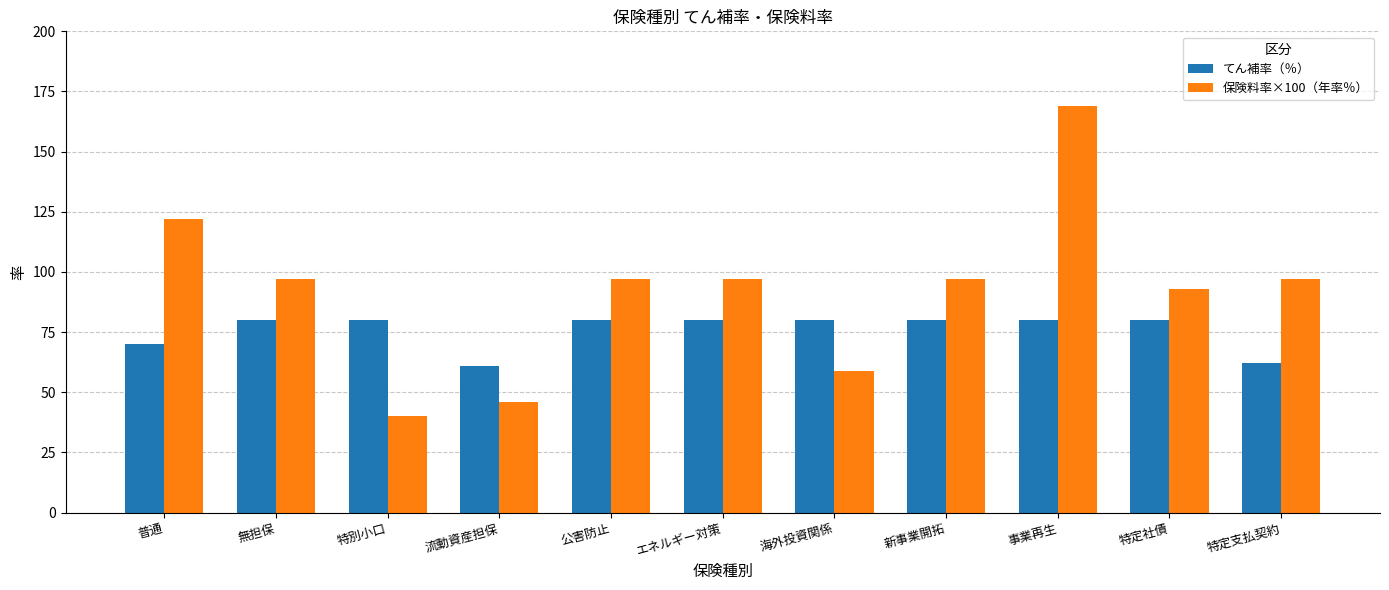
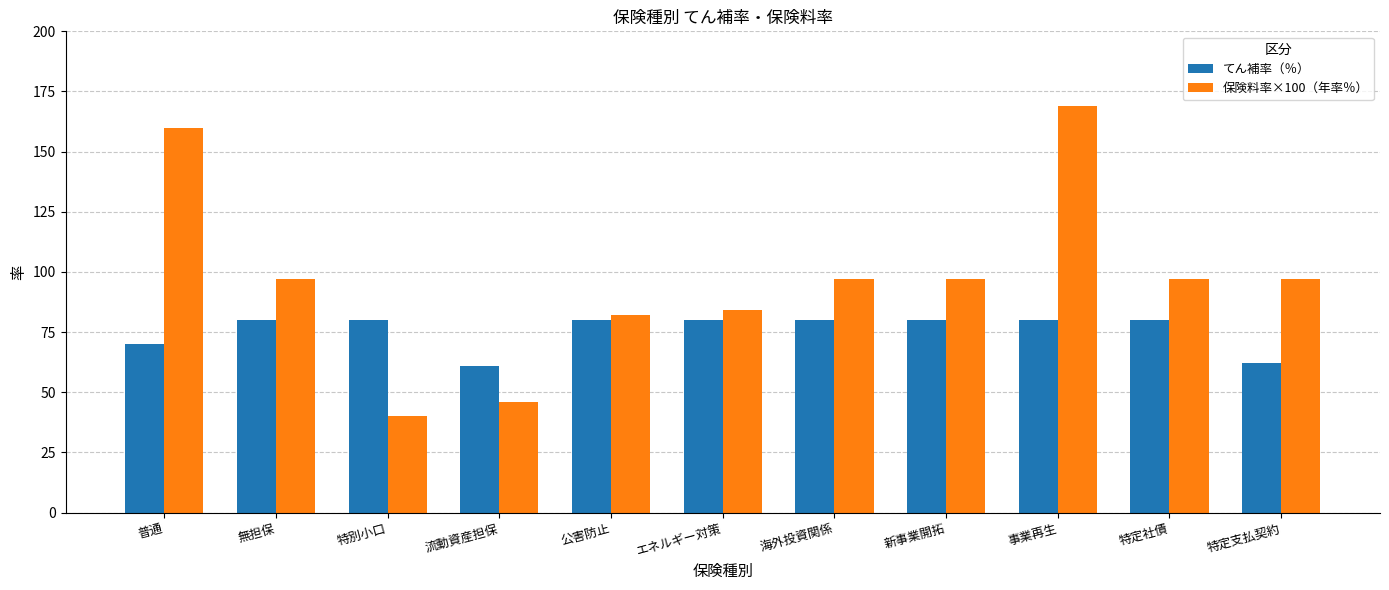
  {
    "てん補率（％）": {
      "普通": 70,
      "無担保": 80,
      "特別小口": 80,
      "流動資産担保": 61,
      "公害防止": 80,
      "エネルギー対策": 80,
      "海外投資関係": 80,
      "新事業開拓": 80,
      "事業再生": 80,
      "特定社債": 80,
      "特定支払契約": 62
    },
    "保険料率×100（年率％）": {
-     "普通": 122,
+     "普通": 160,
      "無担保": 97,
      "特別小口": 40,
      "流動資産担保": 46,
-     "公害防止": 97,
-     "エネルギー対策": 97,
-     "海外投資関係": 59,
+     "公害防止": 82,
+     "エネルギー対策": 84,
+     "海外投資関係": 97,
      "新事業開拓": 97,
      "事業再生": 169,
-     "特定社債": 93,
+     "特定社債": 97,
      "特定支払契約": 97
    }
  }
